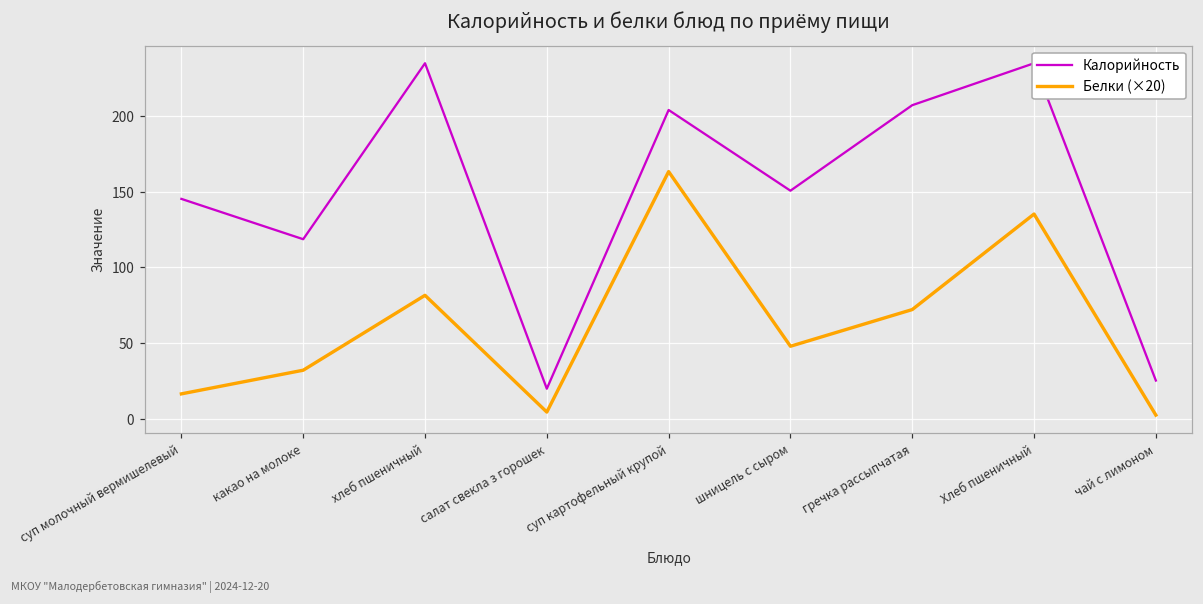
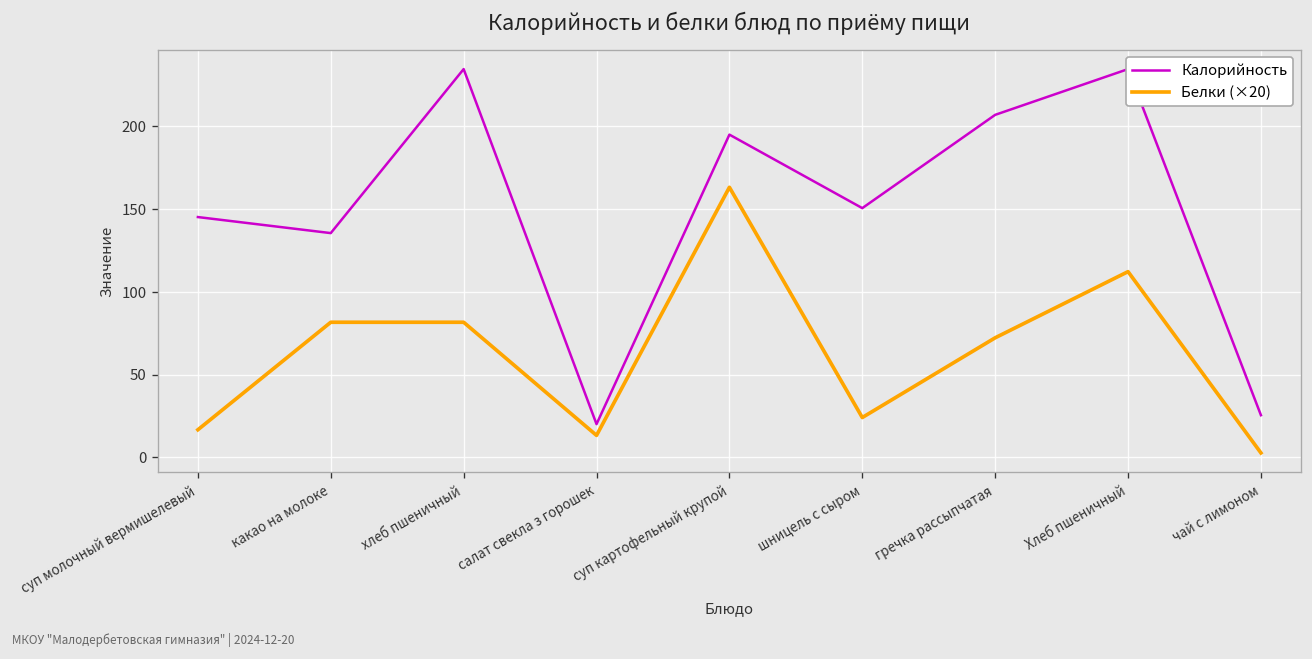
  {
    "Калорийность": {
      "суп молочный вермишелевый": 145,
-     "какао на молоке": 119,
+     "какао на молоке": 136,
      "хлеб пшеничный": 235,
      "салат свекла з горошек": 20,
-     "суп картофельный крупой": 204,
+     "суп картофельный крупой": 195,
      "шницель с сыром": 151,
      "гречка рассыпчатая": 207,
      "чай с лимоном": 25
    },
    "Белки (×20)": {
      "суп молочный вермишелевый": 17,
-     "какао на молоке": 32,
+     "какао на молоке": 82,
      "хлеб пшеничный": 82,
-     "салат свекла з горошек": 5,
+     "салат свекла з горошек": 13,
      "суп картофельный крупой": 163,
-     "шницель с сыром": 48,
+     "шницель с сыром": 24,
      "гречка рассыпчатая": 72,
-     "Хлеб пшеничный": 135,
+     "Хлеб пшеничный": 112,
      "чай с лимоном": 3
    }
  }
